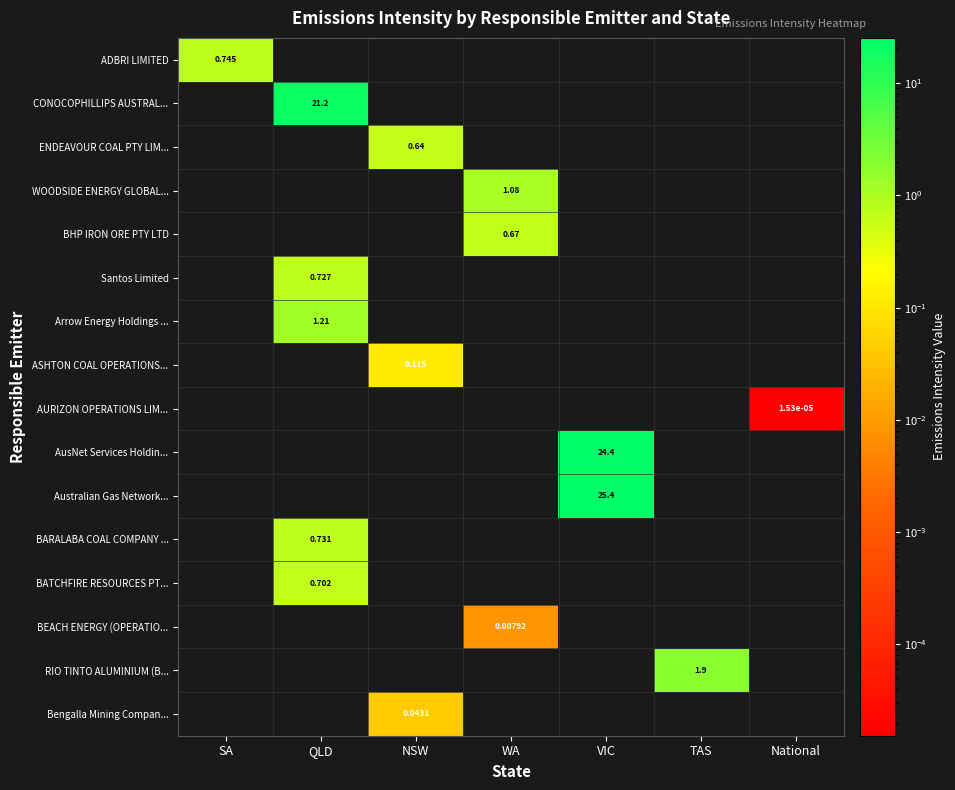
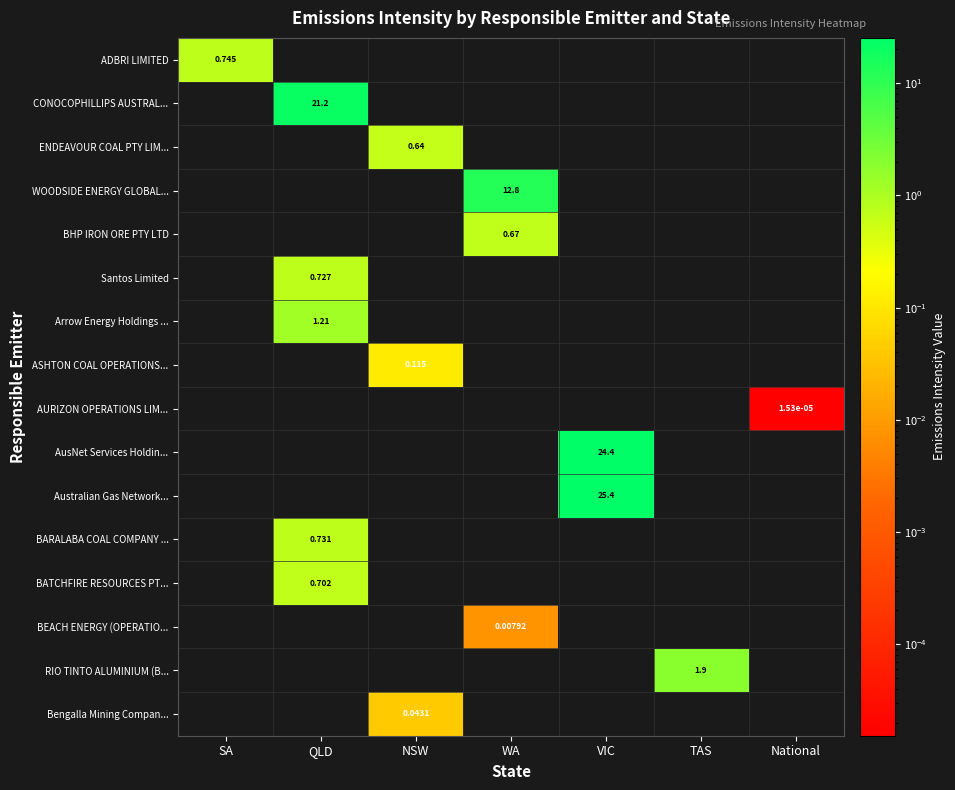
  {
    "ADBRI LIMITED": {
      "SA": "0.745"
    },
    "CONOCOPHILLIPS AUSTRAL...": {
      "QLD": "21.2"
    },
    "ENDEAVOUR COAL PTY LIM...": {
      "NSW": "0.64"
    },
    "WOODSIDE ENERGY GLOBAL...": {
-     "WA": "1.08"
+     "WA": "12.8"
    },
    "BHP IRON ORE PTY LTD": {
      "WA": "0.67"
    },
    "Santos Limited": {
      "QLD": "0.727"
    },
    "Arrow Energy Holdings ...": {
      "QLD": "1.21"
    },
    "ASHTON COAL OPERATIONS...": {
      "NSW": "0.115"
    },
    "AURIZON OPERATIONS LIM...": {
      "National": "1.53e-05"
    },
    "AusNet Services Holdin...": {
      "VIC": "24.4"
    },
    "Australian Gas Network...": {
      "VIC": "25.4"
    },
    "BARALABA COAL COMPANY ...": {
      "QLD": "0.731"
    },
    "BATCHFIRE RESOURCES PT...": {
      "QLD": "0.702"
    },
    "BEACH ENERGY (OPERATIO...": {
      "WA": "0.00792"
    },
    "RIO TINTO ALUMINIUM (B...": {
      "TAS": "1.9"
    },
    "Bengalla Mining Compan...": {
      "NSW": "0.0431"
    }
  }
